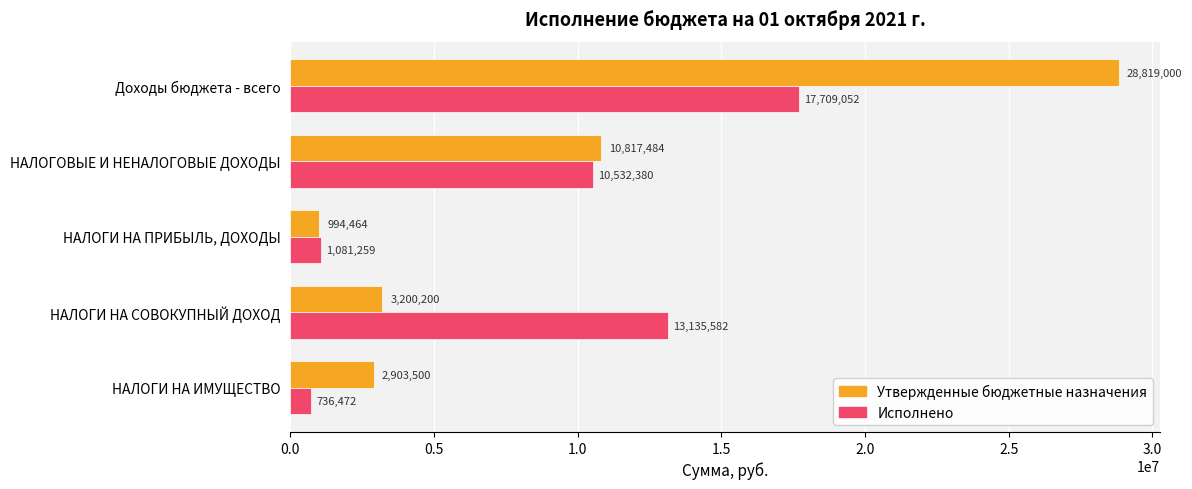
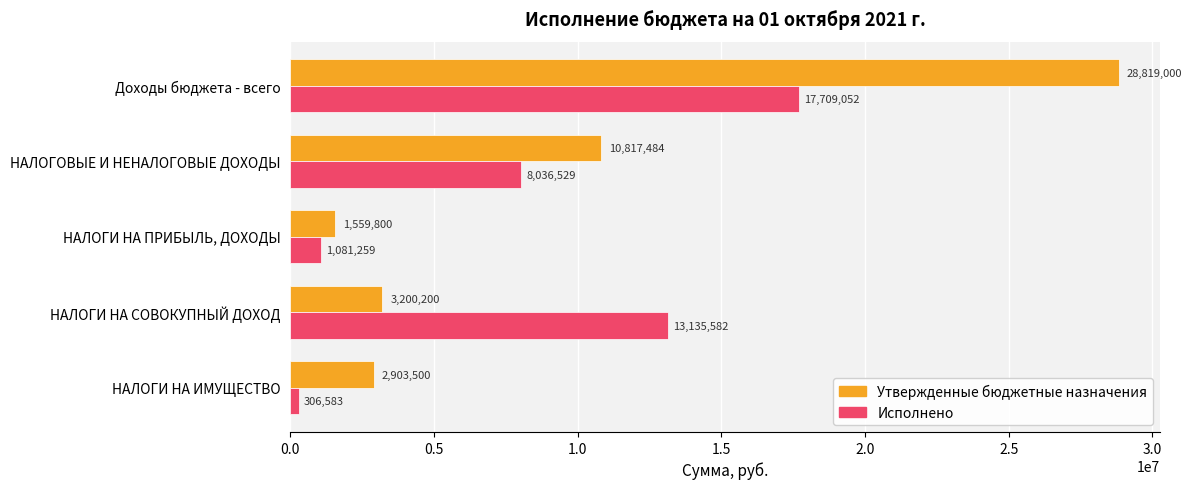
  {
    "Утвержденные бюджетные назначения": {
      "Доходы бюджета - всего": "28,819,000",
      "НАЛОГОВЫЕ И НЕНАЛОГОВЫЕ ДОХОДЫ": "10,817,484",
-     "НАЛОГИ НА ПРИБЫЛЬ, ДОХОДЫ": "994,464",
+     "НАЛОГИ НА ПРИБЫЛЬ, ДОХОДЫ": "1,559,800",
      "НАЛОГИ НА СОВОКУПНЫЙ ДОХОД": "3,200,200",
      "НАЛОГИ НА ИМУЩЕСТВО": "2,903,500"
    },
    "Исполнено": {
      "Доходы бюджета - всего": "17,709,052",
-     "НАЛОГОВЫЕ И НЕНАЛОГОВЫЕ ДОХОДЫ": "10,532,380",
+     "НАЛОГОВЫЕ И НЕНАЛОГОВЫЕ ДОХОДЫ": "8,036,529",
      "НАЛОГИ НА ПРИБЫЛЬ, ДОХОДЫ": "1,081,259",
      "НАЛОГИ НА СОВОКУПНЫЙ ДОХОД": "13,135,582",
-     "НАЛОГИ НА ИМУЩЕСТВО": "736,472"
+     "НАЛОГИ НА ИМУЩЕСТВО": "306,583"
    }
  }
